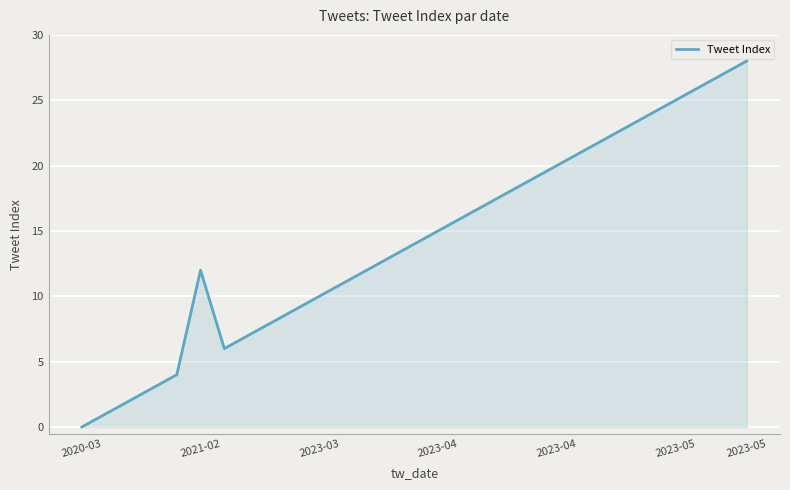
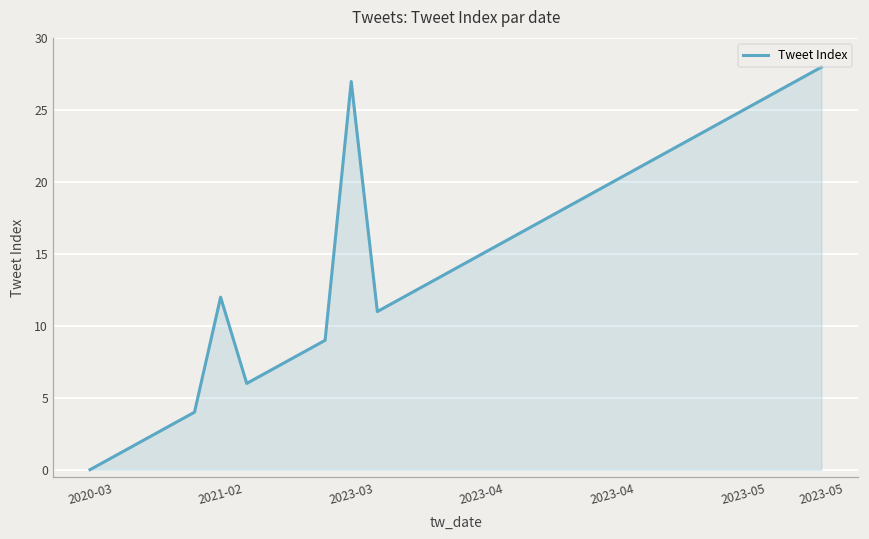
  {
    "2020-03": 0,
    "2021-02": 12,
-   "2023-03": 10
+   "2023-03": 27
  }
